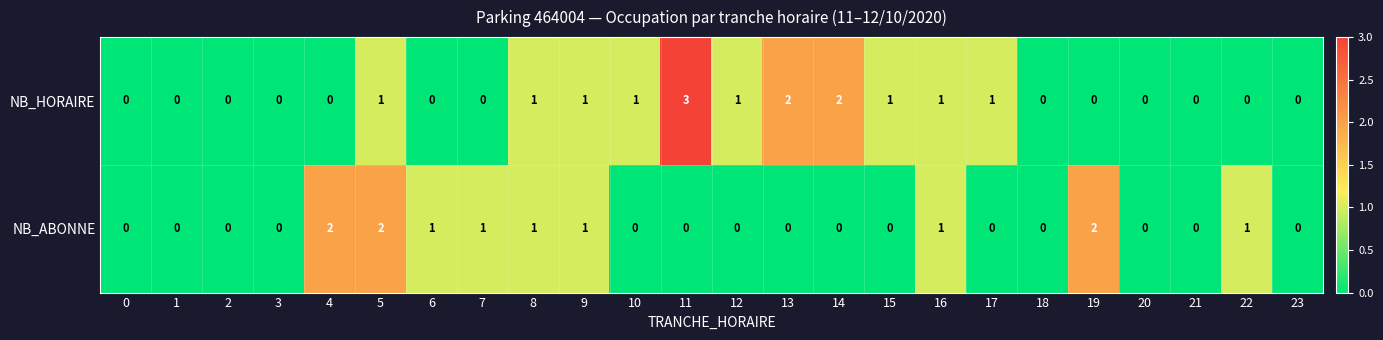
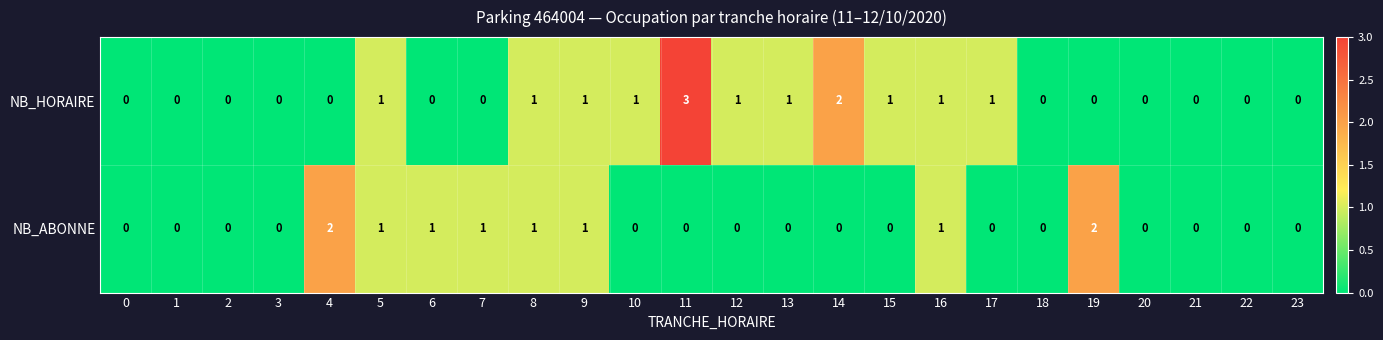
  {
    "NB_HORAIRE": {
      "0": 0,
      "1": 0,
      "2": 0,
      "3": 0,
      "4": 0,
      "5": 1,
      "6": 0,
      "7": 0,
      "8": 1,
      "9": 1,
      "10": 1,
      "11": 3,
      "12": 1,
-     "13": 2,
+     "13": 1,
      "14": 2,
      "15": 1,
      "16": 1,
      "17": 1,
      "18": 0,
      "19": 0,
      "20": 0,
      "21": 0,
      "22": 0,
      "23": 0
    },
    "NB_ABONNE": {
      "0": 0,
      "1": 0,
      "2": 0,
      "3": 0,
      "4": 2,
-     "5": 2,
+     "5": 1,
      "6": 1,
      "7": 1,
      "8": 1,
      "9": 1,
      "10": 0,
      "11": 0,
      "12": 0,
      "13": 0,
      "14": 0,
      "15": 0,
      "16": 1,
      "17": 0,
      "18": 0,
      "19": 2,
      "20": 0,
      "21": 0,
-     "22": 1,
+     "22": 0,
      "23": 0
    }
  }
